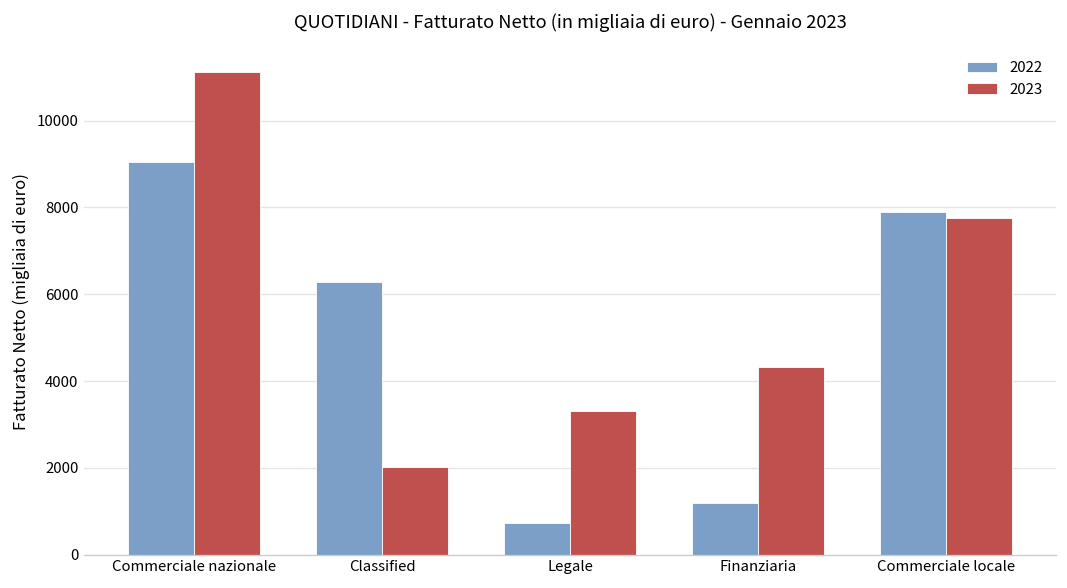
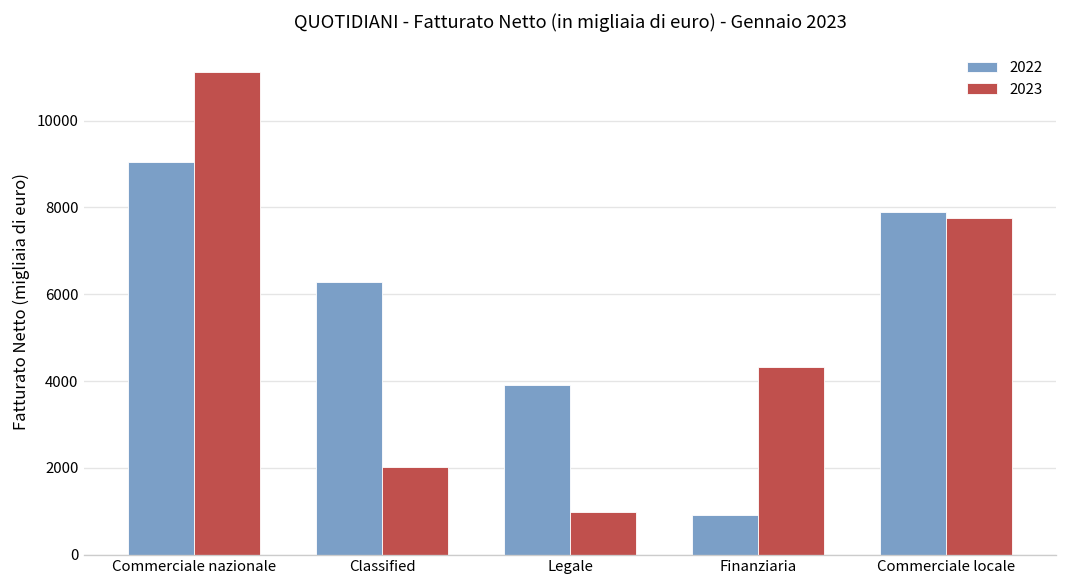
  {
    "2022": {
      "Commerciale nazionale": 9000,
      "Classified": 6300,
-     "Legale": 700,
-     "Finanziaria": 1200,
+     "Legale": 3900,
+     "Finanziaria": 900,
      "Commerciale locale": 7900
    },
    "2023": {
      "Commerciale nazionale": 11100,
      "Classified": 2000,
-     "Legale": 3300,
+     "Legale": 1000,
      "Finanziaria": 4300,
      "Commerciale locale": 7800
    }
  }
